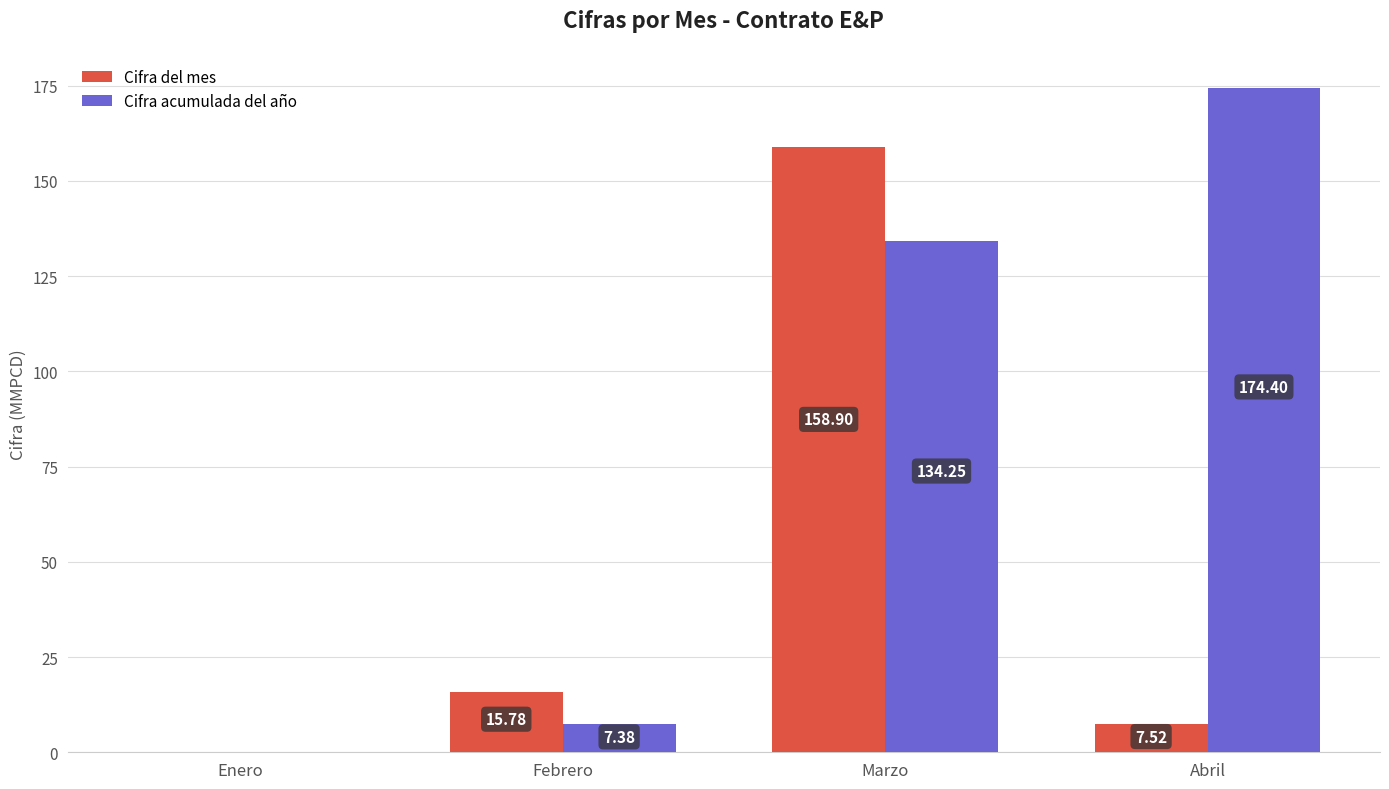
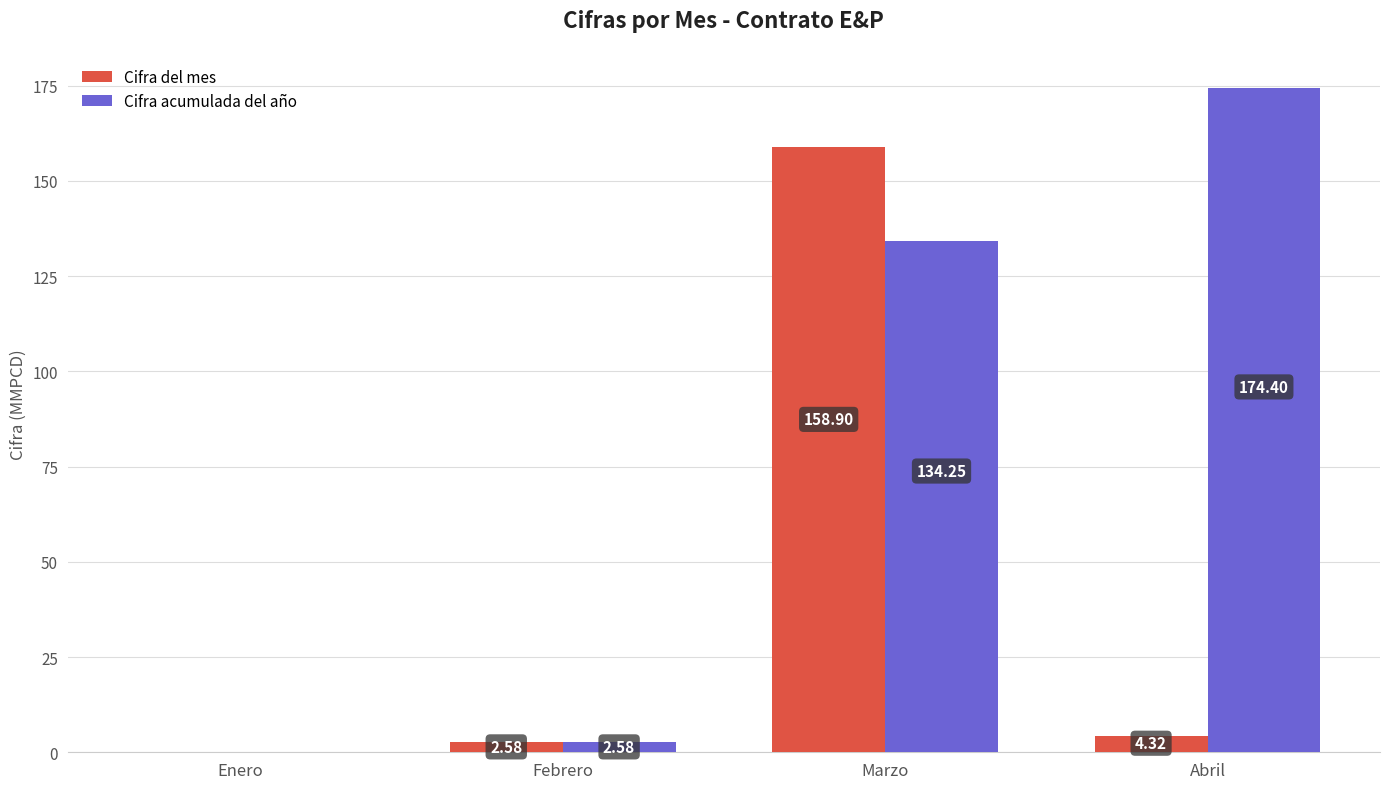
  {
    "Cifra del mes": {
-     "Febrero": 15.78,
-     "Abril": 7.52
+     "Febrero": 2.58,
+     "Abril": 4.32
    },
    "Cifra acumulada del año": {
-     "Febrero": 7.38
+     "Febrero": 2.58
    }
  }
